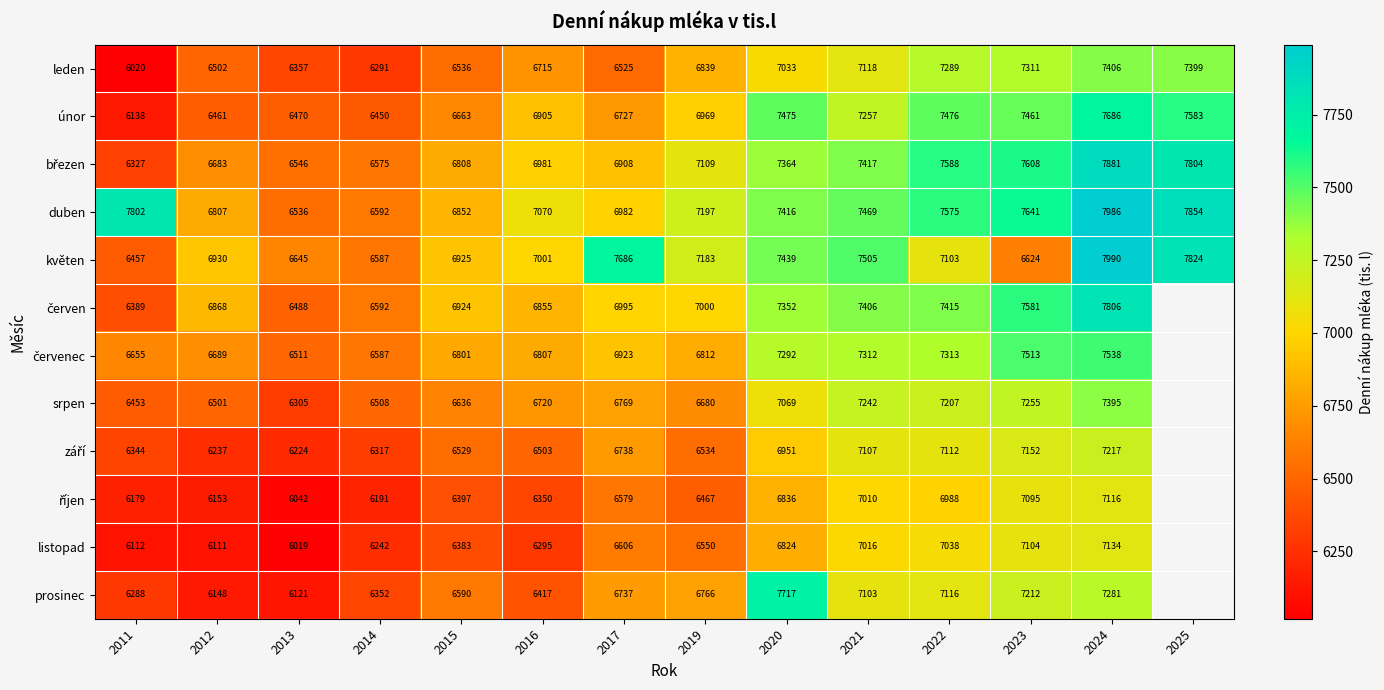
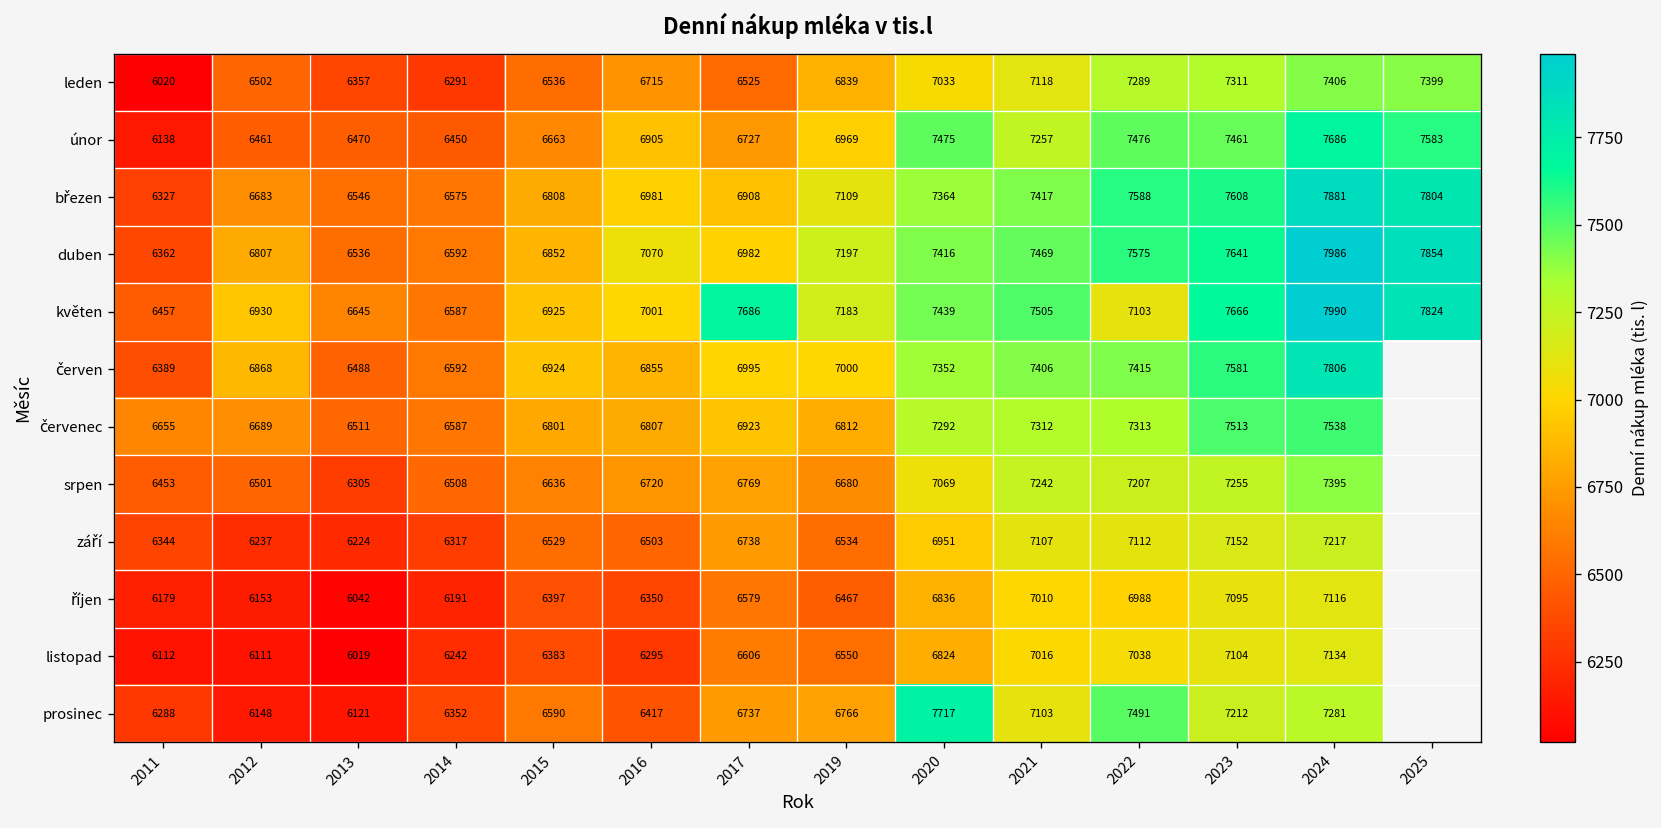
  {
    "leden": {
      "2011": 6020,
      "2012": 6502,
      "2013": 6357,
      "2014": 6291,
      "2015": 6536,
      "2016": 6715,
      "2017": 6525,
      "2019": 6839,
      "2020": 7033,
      "2021": 7118,
      "2022": 7289,
      "2023": 7311,
      "2024": 7406,
      "2025": 7399
    },
    "únor": {
      "2011": 6138,
      "2012": 6461,
      "2013": 6470,
      "2014": 6450,
      "2015": 6663,
      "2016": 6905,
      "2017": 6727,
      "2019": 6969,
      "2020": 7475,
      "2021": 7257,
      "2022": 7476,
      "2023": 7461,
      "2024": 7686,
      "2025": 7583
    },
    "březen": {
      "2011": 6327,
      "2012": 6683,
      "2013": 6546,
      "2014": 6575,
      "2015": 6808,
      "2016": 6981,
      "2017": 6908,
      "2019": 7109,
      "2020": 7364,
      "2021": 7417,
      "2022": 7588,
      "2023": 7608,
      "2024": 7881,
      "2025": 7804
    },
    "duben": {
-     "2011": 7802,
+     "2011": 6362,
      "2012": 6807,
      "2013": 6536,
      "2014": 6592,
      "2015": 6852,
      "2016": 7070,
      "2017": 6982,
      "2019": 7197,
      "2020": 7416,
      "2021": 7469,
      "2022": 7575,
      "2023": 7641,
      "2024": 7986,
      "2025": 7854
    },
    "květen": {
      "2011": 6457,
      "2012": 6930,
      "2013": 6645,
      "2014": 6587,
      "2015": 6925,
      "2016": 7001,
      "2017": 7686,
      "2019": 7183,
      "2020": 7439,
      "2021": 7505,
      "2022": 7103,
-     "2023": 6624,
+     "2023": 7666,
      "2024": 7990,
      "2025": 7824
    },
    "červen": {
      "2011": 6389,
      "2012": 6868,
      "2013": 6488,
      "2014": 6592,
      "2015": 6924,
      "2016": 6855,
      "2017": 6995,
      "2019": 7000,
      "2020": 7352,
      "2021": 7406,
      "2022": 7415,
      "2023": 7581,
      "2024": 7806
    },
    "červenec": {
      "2011": 6655,
      "2012": 6689,
      "2013": 6511,
      "2014": 6587,
      "2015": 6801,
      "2016": 6807,
      "2017": 6923,
      "2019": 6812,
      "2020": 7292,
      "2021": 7312,
      "2022": 7313,
      "2023": 7513,
      "2024": 7538
    },
    "srpen": {
      "2011": 6453,
      "2012": 6501,
      "2013": 6305,
      "2014": 6508,
      "2015": 6636,
      "2016": 6720,
      "2017": 6769,
      "2019": 6680,
      "2020": 7069,
      "2021": 7242,
      "2022": 7207,
      "2023": 7255,
      "2024": 7395
    },
    "září": {
      "2011": 6344,
      "2012": 6237,
      "2013": 6224,
      "2014": 6317,
      "2015": 6529,
      "2016": 6503,
      "2017": 6738,
      "2019": 6534,
      "2020": 6951,
      "2021": 7107,
      "2022": 7112,
      "2023": 7152,
      "2024": 7217
    },
    "říjen": {
      "2011": 6179,
      "2012": 6153,
      "2013": 6042,
      "2014": 6191,
      "2015": 6397,
      "2016": 6350,
      "2017": 6579,
      "2019": 6467,
      "2020": 6836,
      "2021": 7010,
      "2022": 6988,
      "2023": 7095,
      "2024": 7116
    },
    "listopad": {
      "2011": 6112,
      "2012": 6111,
      "2013": 6019,
      "2014": 6242,
      "2015": 6383,
      "2016": 6295,
      "2017": 6606,
      "2019": 6550,
      "2020": 6824,
      "2021": 7016,
      "2022": 7038,
      "2023": 7104,
      "2024": 7134
    },
    "prosinec": {
      "2011": 6288,
      "2012": 6148,
      "2013": 6121,
      "2014": 6352,
      "2015": 6590,
      "2016": 6417,
      "2017": 6737,
      "2019": 6766,
      "2020": 7717,
      "2021": 7103,
-     "2022": 7116,
+     "2022": 7491,
      "2023": 7212,
      "2024": 7281
    }
  }
